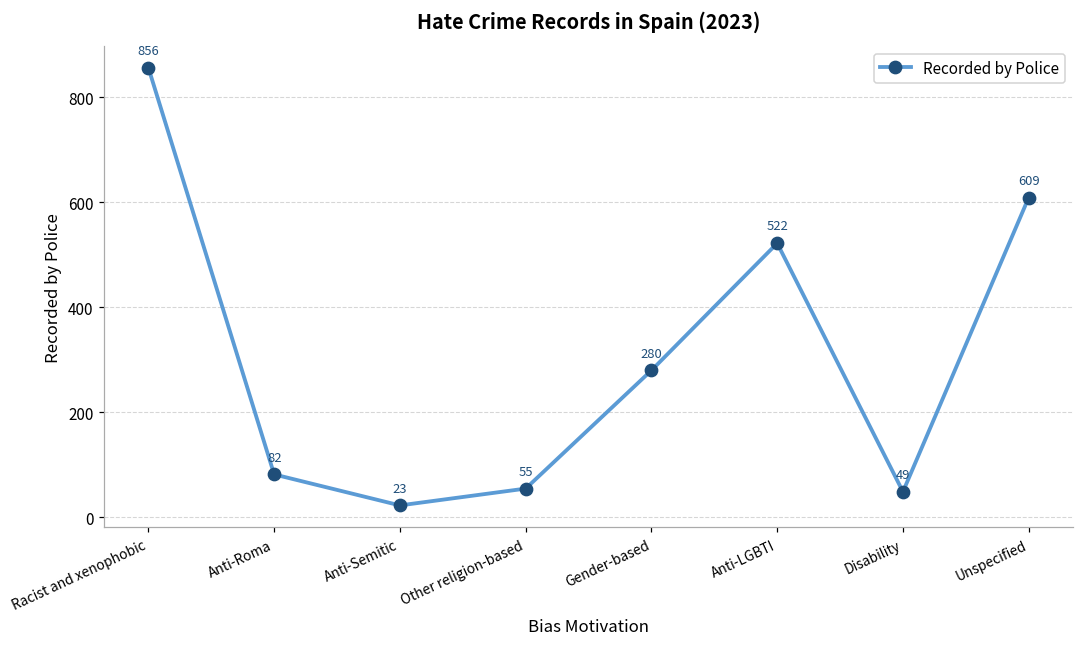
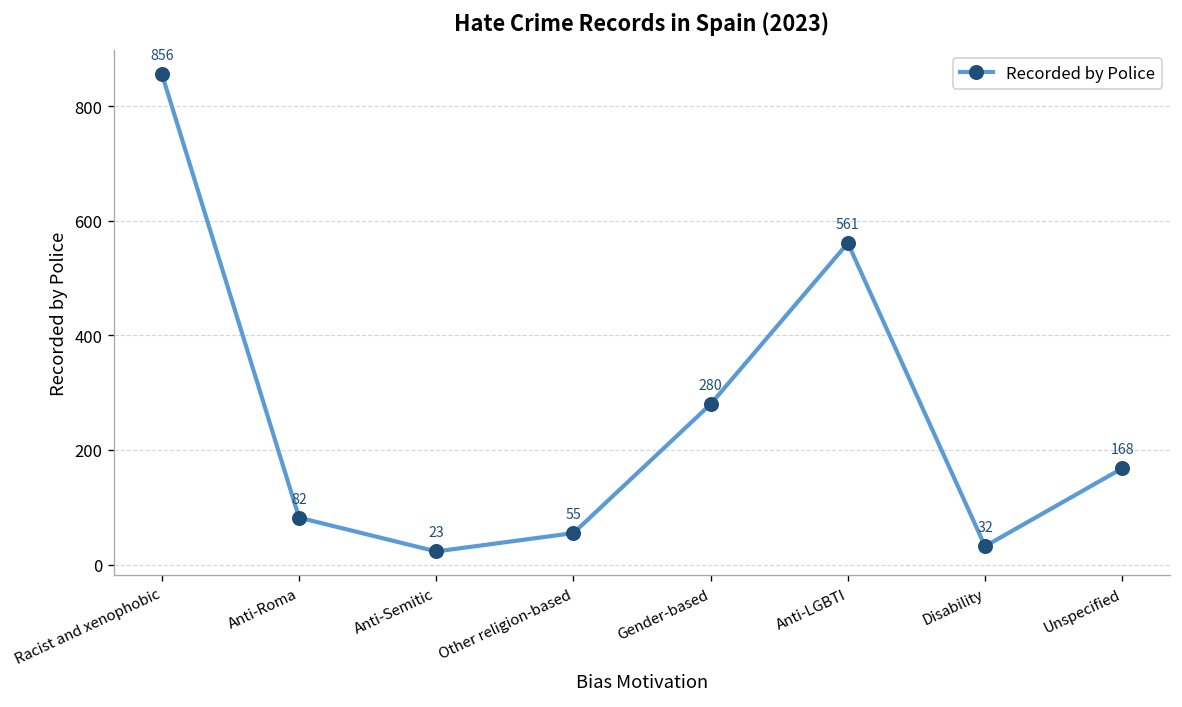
  {
    "Racist and xenophobic": 856,
    "Anti-Roma": 82,
    "Anti-Semitic": 23,
    "Other religion-based": 55,
    "Gender-based": 280,
-   "Anti-LGBTI": 522,
-   "Disability": 49,
-   "Unspecified": 609
+   "Anti-LGBTI": 561,
+   "Disability": 32,
+   "Unspecified": 168
  }
